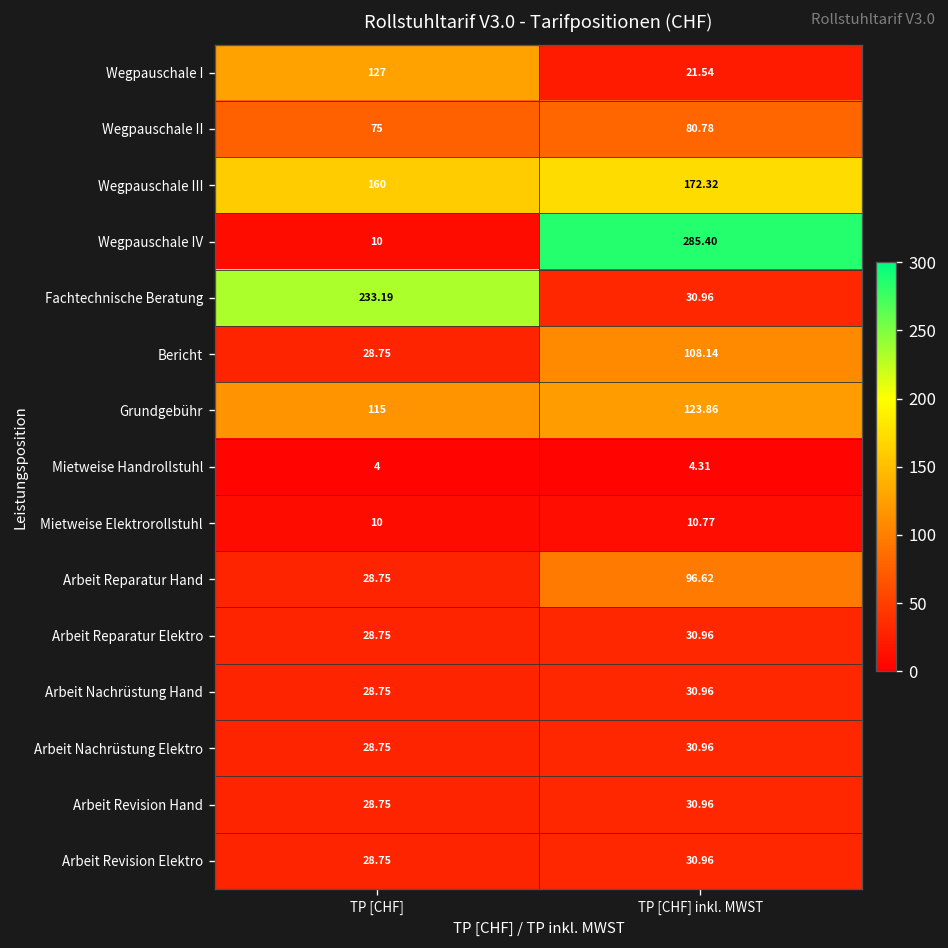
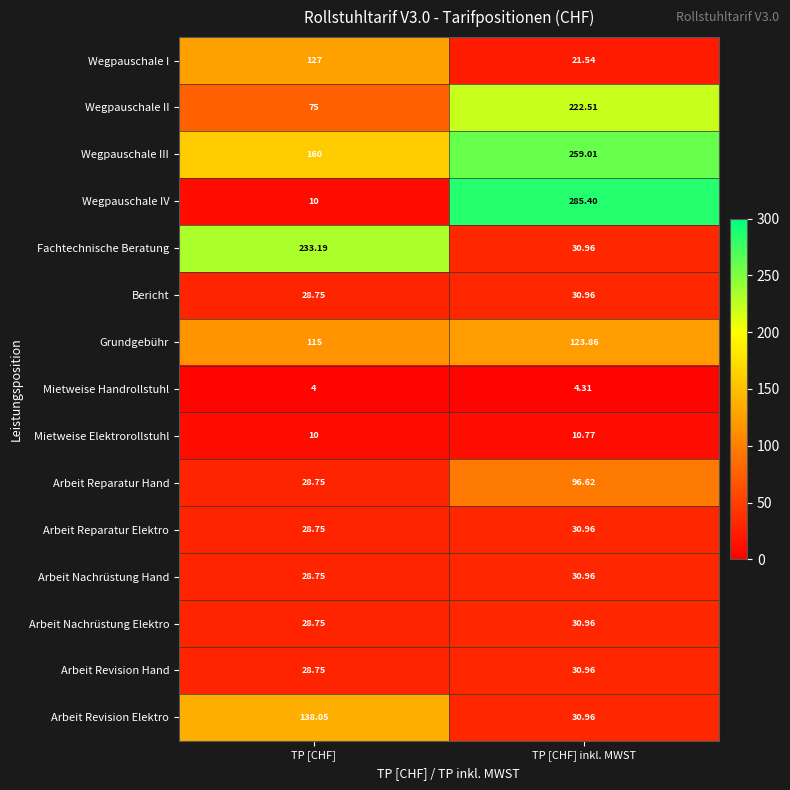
  {
    "Wegpauschale I": {
      "TP [CHF]": 127,
      "TP [CHF] inkl. MWST": 21.54
    },
    "Wegpauschale II": {
      "TP [CHF]": 75,
-     "TP [CHF] inkl. MWST": 80.78
+     "TP [CHF] inkl. MWST": 222.51
    },
    "Wegpauschale III": {
      "TP [CHF]": 160,
-     "TP [CHF] inkl. MWST": 172.32
+     "TP [CHF] inkl. MWST": 259.01
    },
    "Wegpauschale IV": {
      "TP [CHF]": 10,
      "TP [CHF] inkl. MWST": 285.40
    },
    "Fachtechnische Beratung": {
      "TP [CHF]": 233.19,
      "TP [CHF] inkl. MWST": 30.96
    },
    "Bericht": {
      "TP [CHF]": 28.75,
-     "TP [CHF] inkl. MWST": 108.14
+     "TP [CHF] inkl. MWST": 30.96
    },
    "Grundgebühr": {
      "TP [CHF]": 115,
      "TP [CHF] inkl. MWST": 123.86
    },
    "Mietweise Handrollstuhl": {
      "TP [CHF]": 4,
      "TP [CHF] inkl. MWST": 4.31
    },
    "Mietweise Elektrorollstuhl": {
      "TP [CHF]": 10,
      "TP [CHF] inkl. MWST": 10.77
    },
    "Arbeit Reparatur Hand": {
      "TP [CHF]": 28.75,
      "TP [CHF] inkl. MWST": 96.62
    },
    "Arbeit Reparatur Elektro": {
      "TP [CHF]": 28.75,
      "TP [CHF] inkl. MWST": 30.96
    },
    "Arbeit Nachrüstung Hand": {
      "TP [CHF]": 28.75,
      "TP [CHF] inkl. MWST": 30.96
    },
    "Arbeit Nachrüstung Elektro": {
      "TP [CHF]": 28.75,
      "TP [CHF] inkl. MWST": 30.96
    },
    "Arbeit Revision Hand": {
      "TP [CHF]": 28.75,
      "TP [CHF] inkl. MWST": 30.96
    },
    "Arbeit Revision Elektro": {
-     "TP [CHF]": 28.75,
+     "TP [CHF]": 138.05,
      "TP [CHF] inkl. MWST": 30.96
    }
  }
